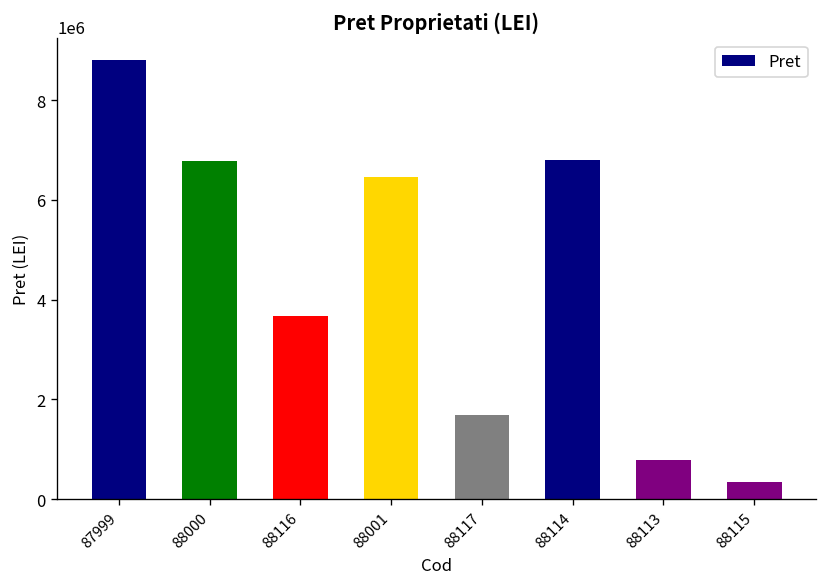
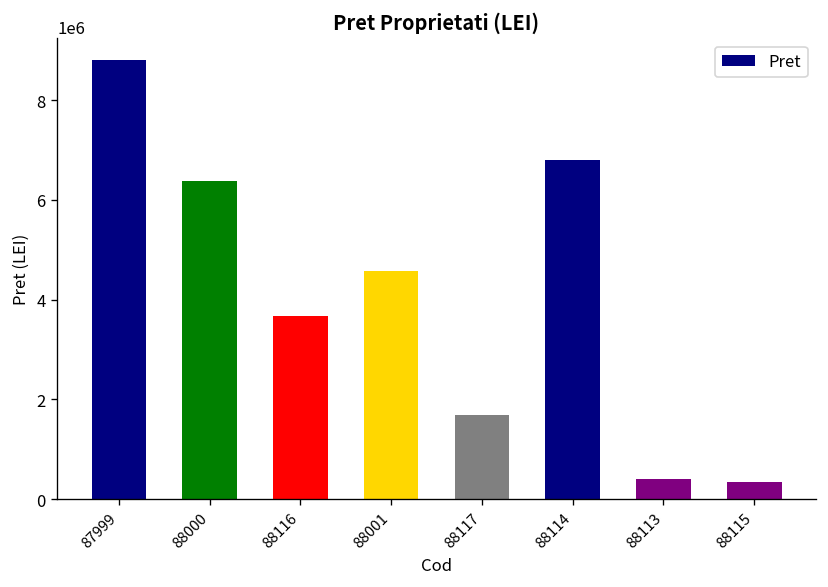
  {
    "87999": 8800000,
-   "88000": 6800000,
+   "88000": 6400000,
    "88116": 3700000,
-   "88001": 6500000,
+   "88001": 4600000,
    "88117": 1700000,
    "88114": 6800000,
-   "88113": 800000,
+   "88113": 400000,
    "88115": 400000
  }
